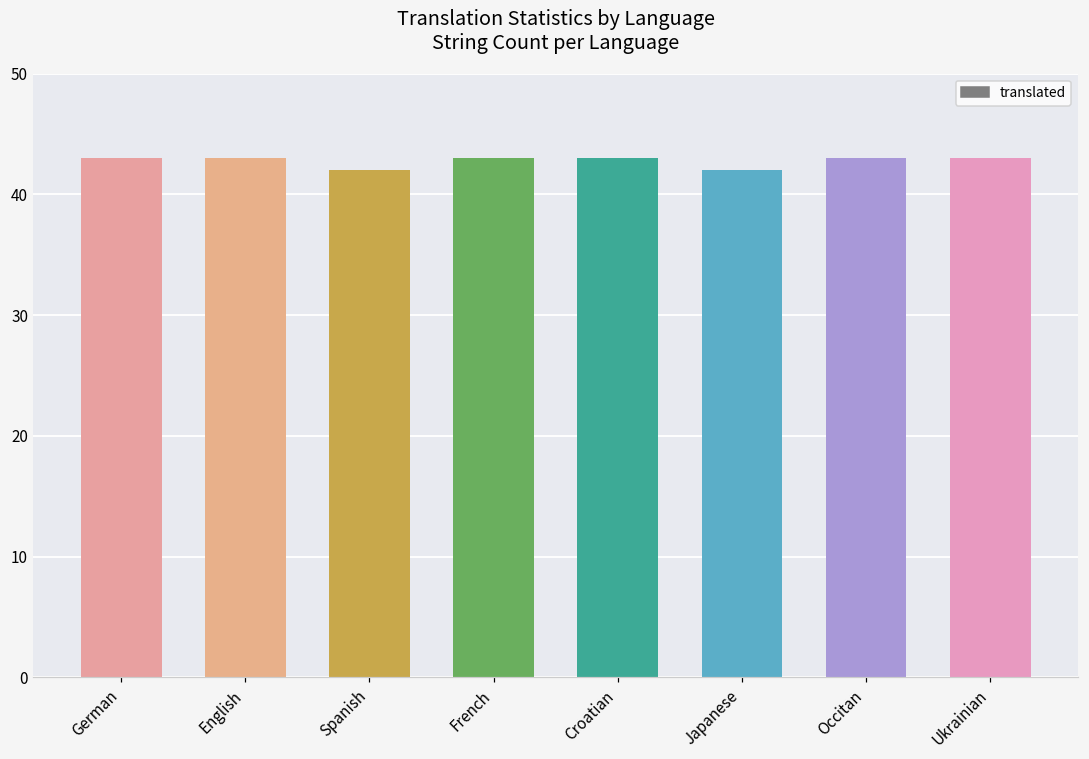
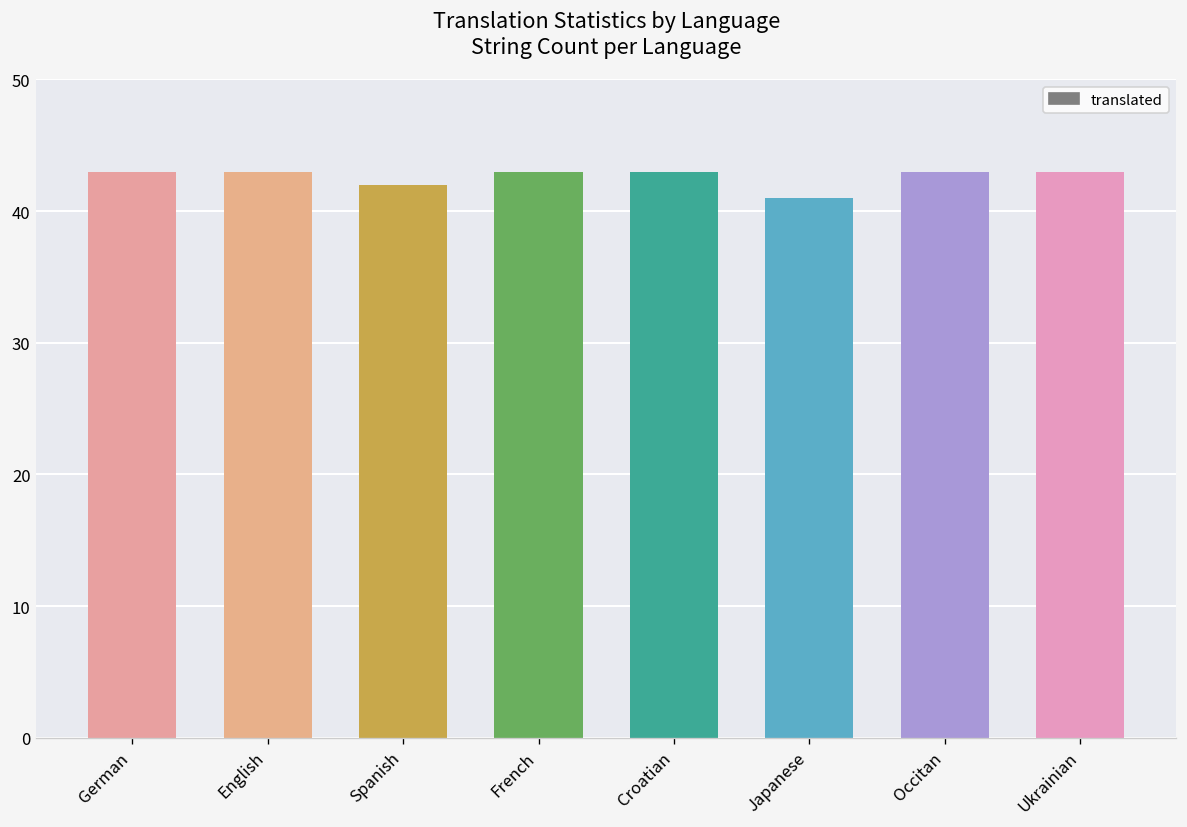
  {
    "German": 43,
    "English": 43,
    "Spanish": 42,
    "French": 43,
    "Croatian": 43,
-   "Japanese": 42,
+   "Japanese": 41,
    "Occitan": 43,
    "Ukrainian": 43
  }
